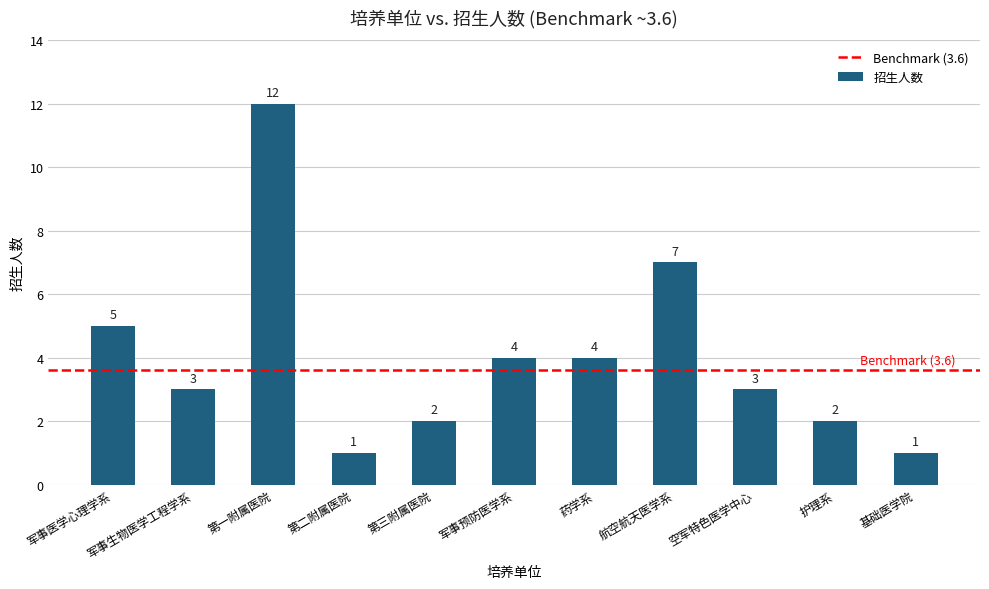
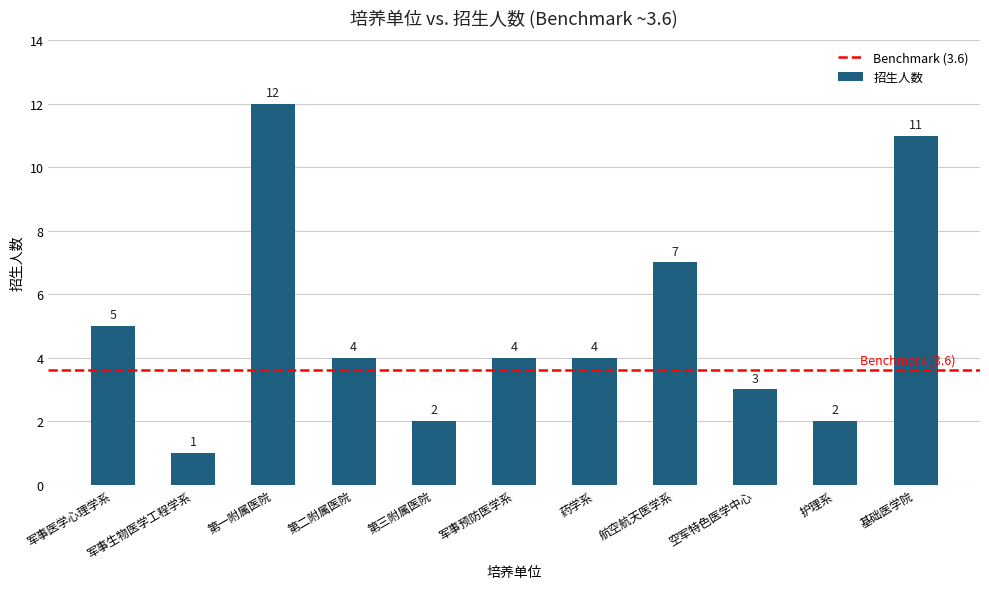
  {
    "军事医学心理学系": 5,
-   "军事生物医学工程学系": 3,
+   "军事生物医学工程学系": 1,
    "第一附属医院": 12,
-   "第二附属医院": 1,
+   "第二附属医院": 4,
    "第三附属医院": 2,
    "军事预防医学系": 4,
    "药学系": 4,
    "航空航天医学系": 7,
    "空军特色医学中心": 3,
    "护理系": 2,
-   "基础医学院": 1
+   "基础医学院": 11
  }
